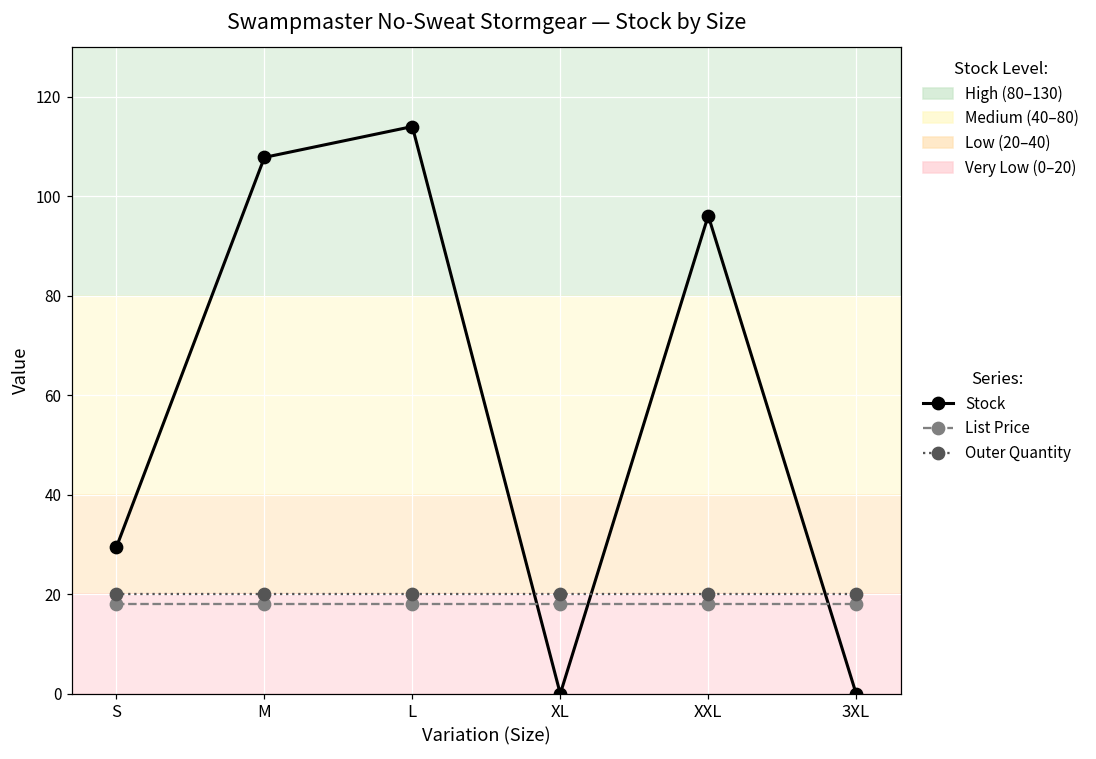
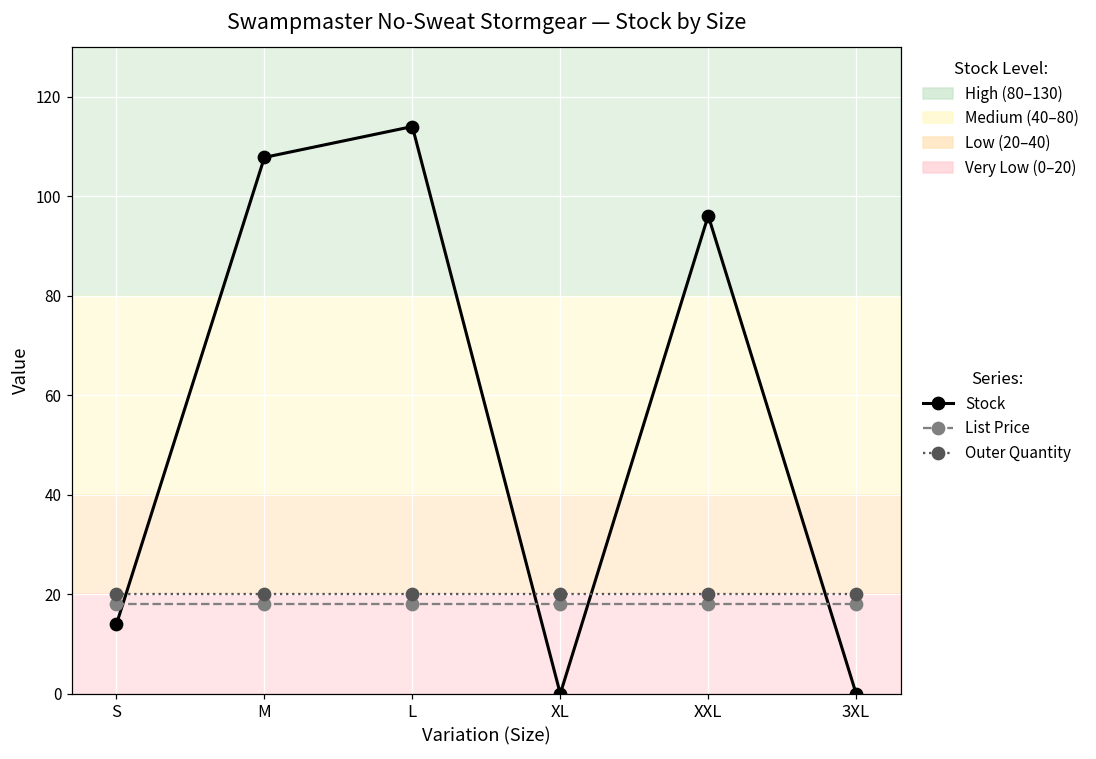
  {
    "Stock": {
-     "S": 30,
+     "S": 14,
      "M": 108,
      "L": 114,
      "XL": 0,
      "XXL": 96,
      "3XL": 0
    },
    "List Price": {
      "S": 18,
      "M": 18,
      "L": 18,
      "XL": 18,
      "XXL": 18,
      "3XL": 18
    },
    "Outer Quantity": {
      "S": 20,
      "M": 20,
      "L": 20,
      "XL": 20,
      "XXL": 20,
      "3XL": 20
    }
  }
